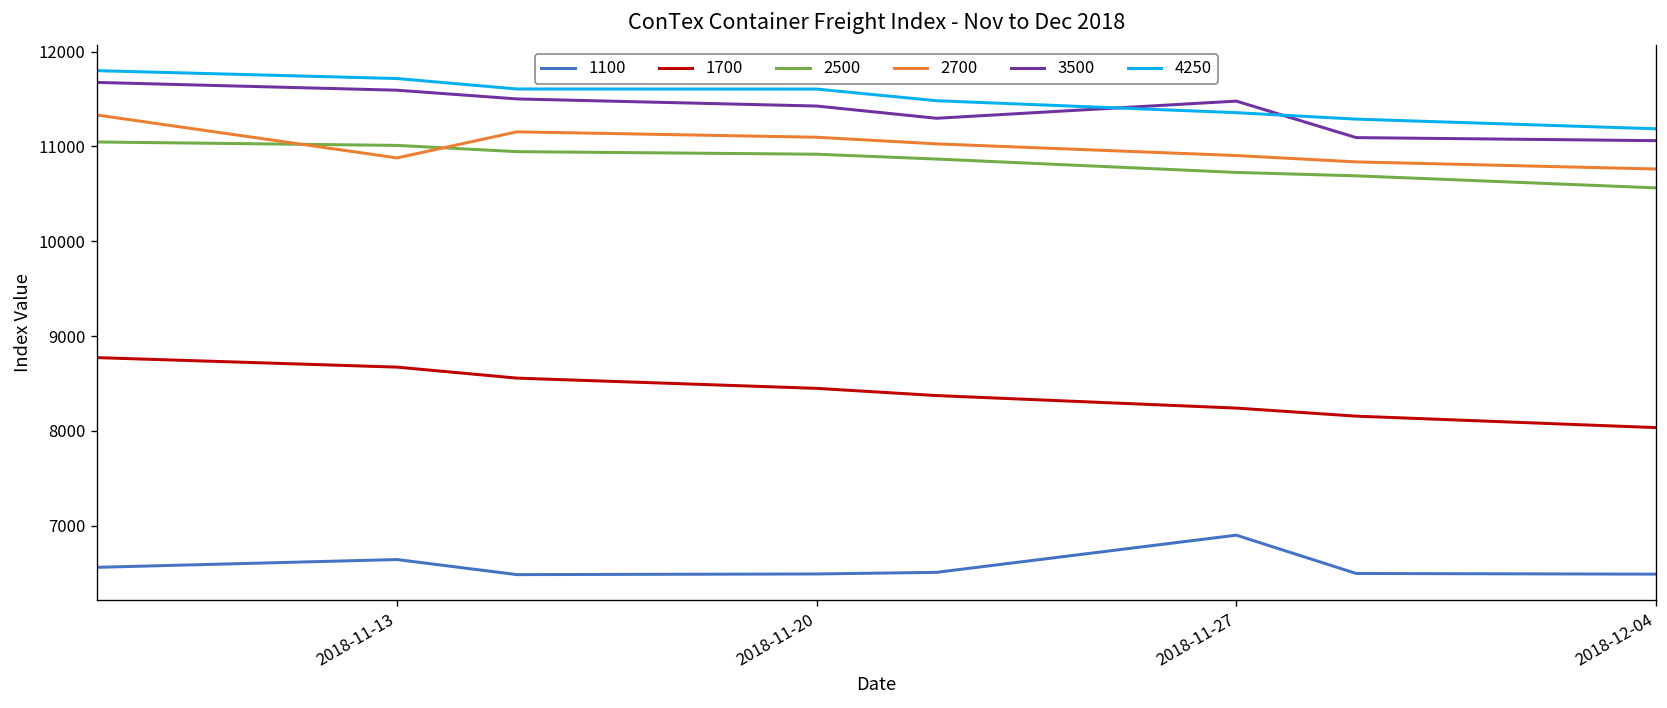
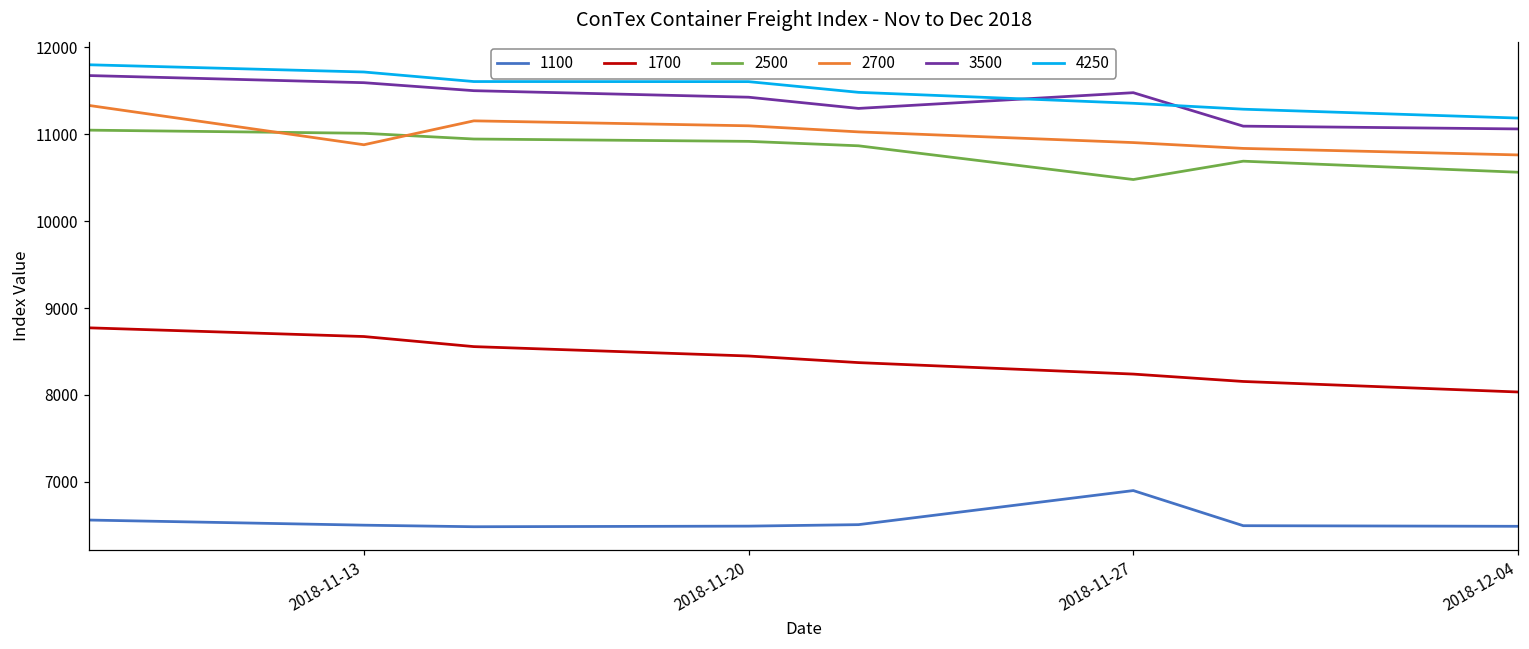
  {
    "1100": {
-     "2018-11-13": 6600,
+     "2018-11-13": 6500,
      "2018-11-20": 6500,
      "2018-11-27": 6900,
      "2018-12-04": 6500
    },
    "1700": {
      "2018-11-13": 8700,
      "2018-11-20": 8400,
      "2018-11-27": 8200,
      "2018-12-04": 8000
    },
    "2500": {
      "2018-11-13": 11000,
      "2018-11-20": 10900,
-     "2018-11-27": 10700,
+     "2018-11-27": 10500,
      "2018-12-04": 10600
    },
    "2700": {
      "2018-11-13": 10900,
      "2018-11-20": 11100,
      "2018-11-27": 10900,
      "2018-12-04": 10800
    },
    "3500": {
      "2018-11-13": 11600,
      "2018-11-20": 11400,
      "2018-11-27": 11500,
      "2018-12-04": 11100
    },
    "4250": {
      "2018-11-13": 11700,
      "2018-11-20": 11600,
      "2018-11-27": 11400,
      "2018-12-04": 11200
    }
  }
